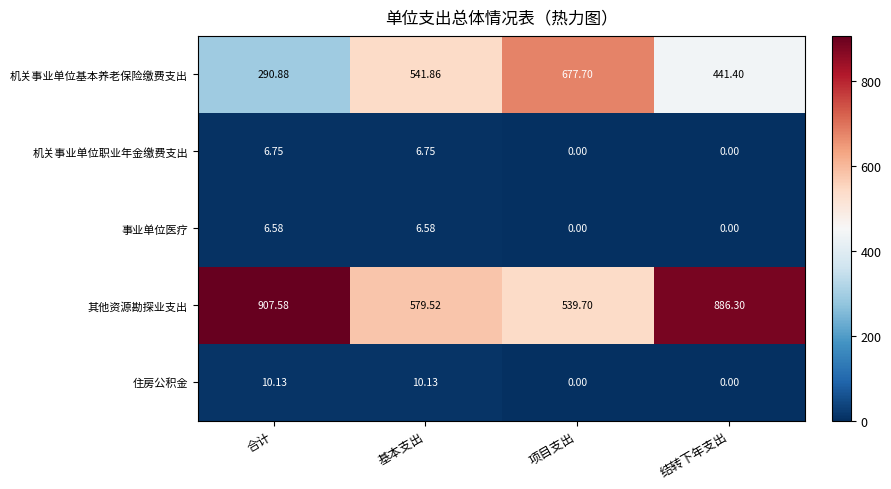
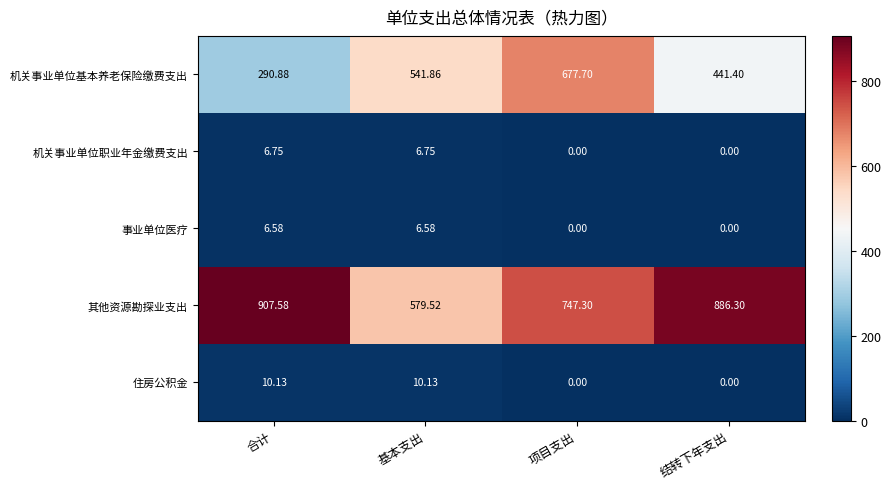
  {
    "机关事业单位基本养老保险缴费支出": {
      "合计": 290.88,
      "基本支出": 541.86,
      "项目支出": 677.70,
      "结转下年支出": 441.40
    },
    "机关事业单位职业年金缴费支出": {
      "合计": 6.75,
      "基本支出": 6.75,
      "项目支出": 0.00,
      "结转下年支出": 0.00
    },
    "事业单位医疗": {
      "合计": 6.58,
      "基本支出": 6.58,
      "项目支出": 0.00,
      "结转下年支出": 0.00
    },
    "其他资源勘探业支出": {
      "合计": 907.58,
      "基本支出": 579.52,
-     "项目支出": 539.70,
+     "项目支出": 747.30,
      "结转下年支出": 886.30
    },
    "住房公积金": {
      "合计": 10.13,
      "基本支出": 10.13,
      "项目支出": 0.00,
      "结转下年支出": 0.00
    }
  }
